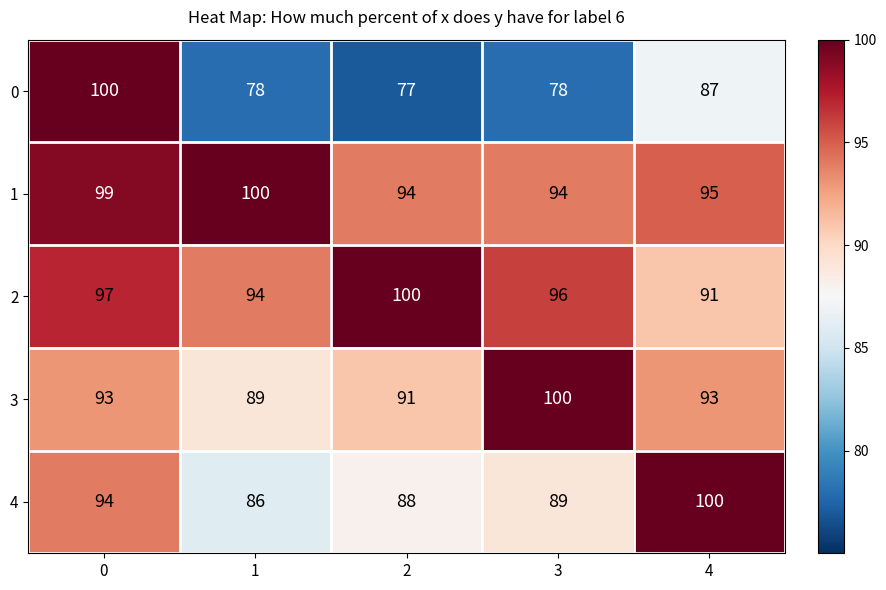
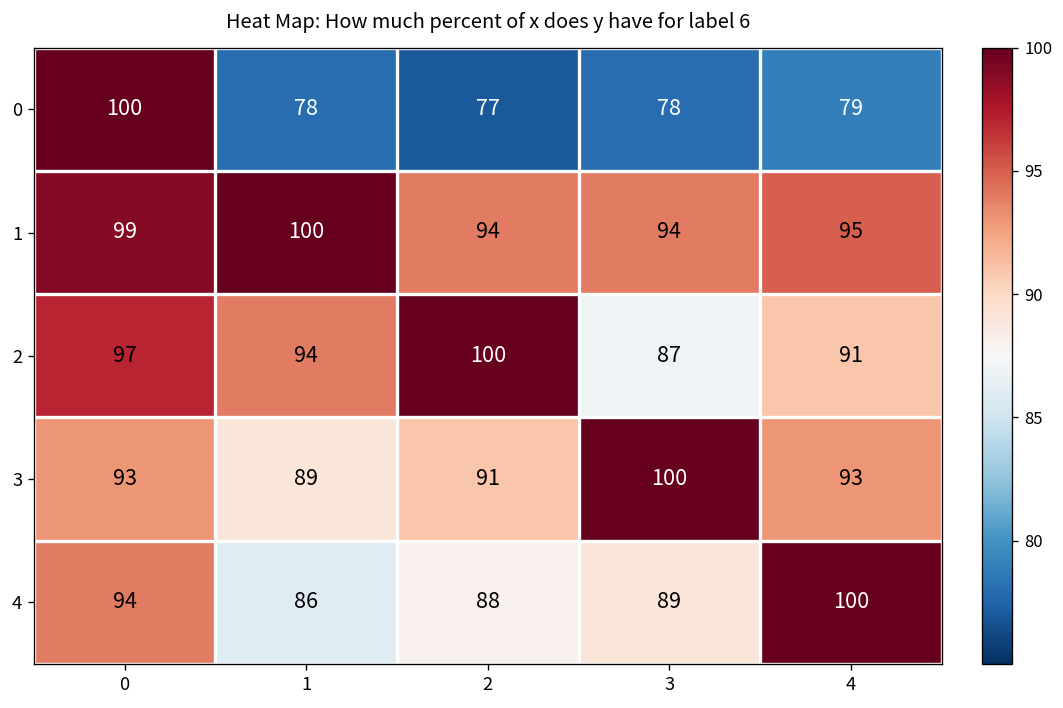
  {
    "0": {
      "0": 100,
      "1": 78,
      "2": 77,
      "3": 78,
-     "4": 87
+     "4": 79
    },
    "1": {
      "0": 99,
      "1": 100,
      "2": 94,
      "3": 94,
      "4": 95
    },
    "2": {
      "0": 97,
      "1": 94,
      "2": 100,
-     "3": 96,
+     "3": 87,
      "4": 91
    },
    "3": {
      "0": 93,
      "1": 89,
      "2": 91,
      "3": 100,
      "4": 93
    },
    "4": {
      "0": 94,
      "1": 86,
      "2": 88,
      "3": 89,
      "4": 100
    }
  }
